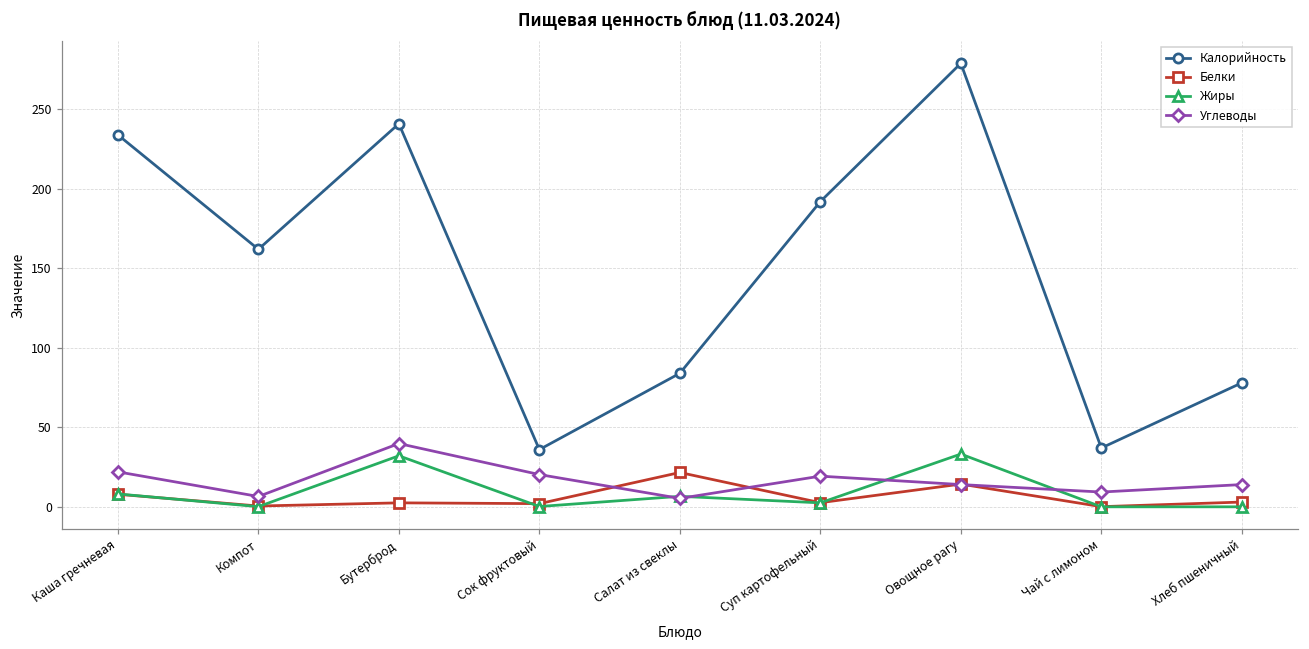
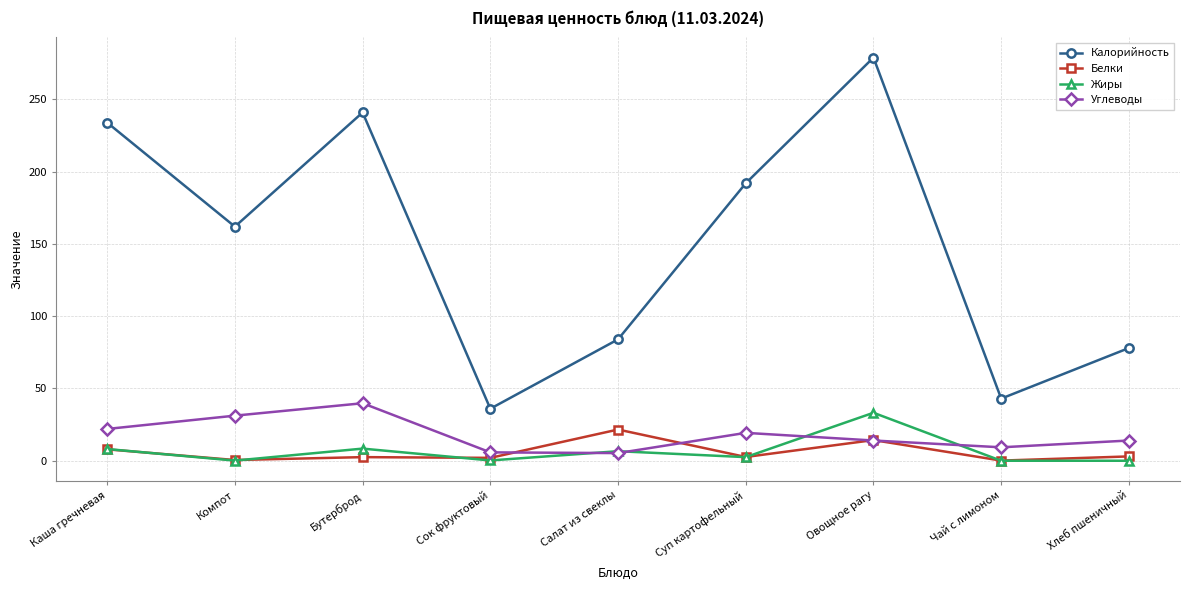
  {
    "Калорийность": {
      "Каша гречневая": 234,
      "Компот": 162,
      "Бутерброд": 241,
      "Сок фруктовый": 36,
      "Салат из свеклы": 84,
      "Суп картофельный": 192,
      "Овощное рагу": 279,
-     "Чай с лимоном": 37,
+     "Чай с лимоном": 43,
      "Хлеб пшеничный": 78
    },
    "Белки": {
      "Бутерброд": 3,
      "Сок фруктовый": 2,
      "Салат из свеклы": 22,
      "Хлеб пшеничный": 3
    },
    "Жиры": {
-     "Бутерброд": 32,
+     "Бутерброд": 8,
      "Сок фруктовый": 0,
      "Овощное рагу": 33,
      "Хлеб пшеничный": 0
    },
    "Углеводы": {
      "Каша гречневая": 22,
-     "Компот": 7,
+     "Компот": 31,
      "Бутерброд": 40,
-     "Сок фруктовый": 20,
+     "Сок фруктовый": 6,
      "Суп картофельный": 19,
      "Чай с лимоном": 9,
      "Хлеб пшеничный": 14
    }
  }
